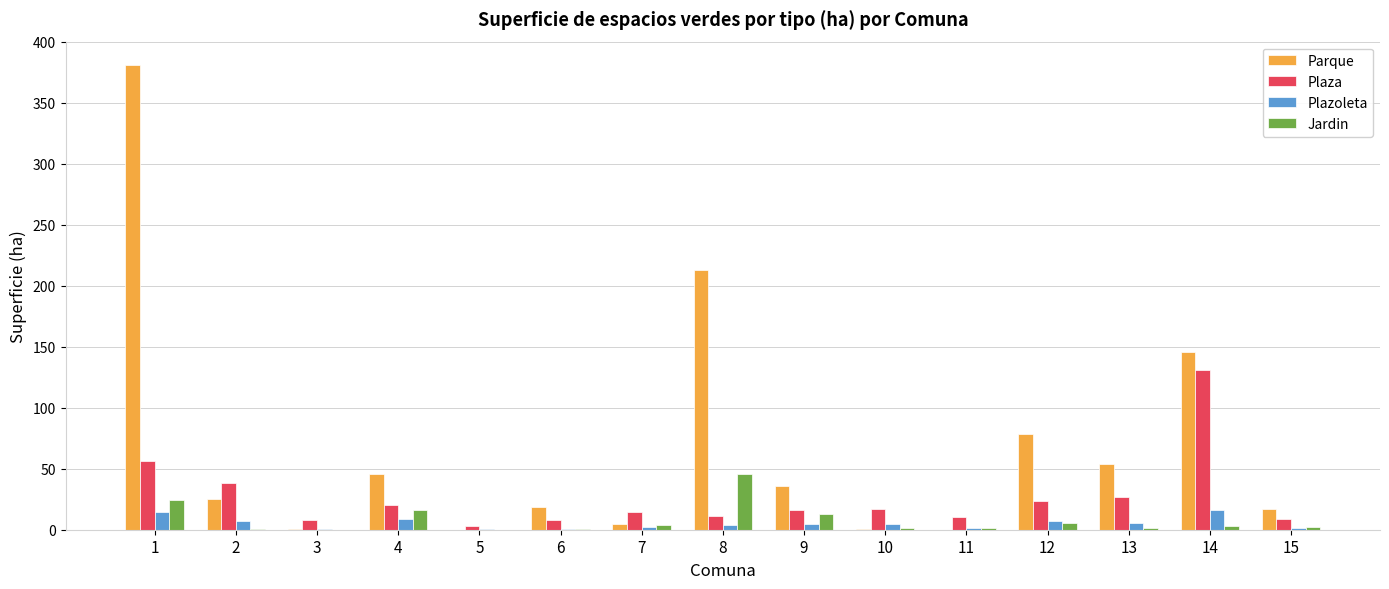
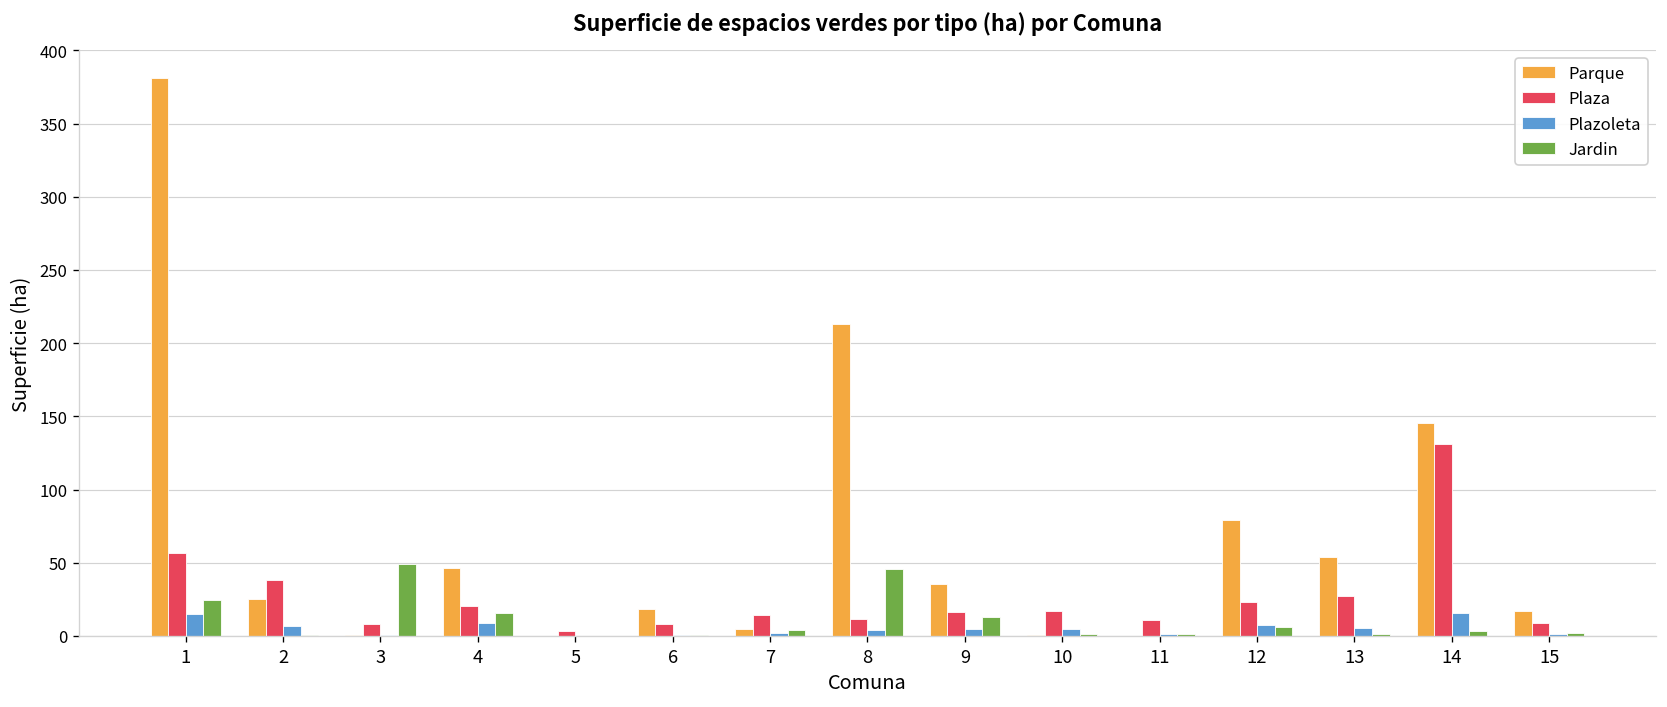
  {
    "Parque": {
      "1": 381,
      "2": 25,
      "4": 46,
      "5": 0,
      "6": 18,
      "7": 5,
      "8": 213,
      "9": 35,
      "11": 0,
      "12": 79,
      "13": 54,
      "14": 145,
      "15": 17
    },
    "Plaza": {
      "1": 57,
      "2": 39,
      "3": 8,
      "4": 20,
      "5": 3,
      "6": 8,
      "7": 14,
      "8": 11,
      "9": 16,
      "10": 17,
      "11": 11,
      "12": 23,
      "13": 27,
      "14": 131,
      "15": 9
    },
    "Plazoleta": {
      "1": 15,
      "2": 7,
      "4": 9,
      "7": 2,
      "8": 4,
      "9": 5,
      "10": 5,
      "12": 7,
      "13": 6,
      "14": 16
    },
    "Jardin": {
      "1": 25,
-     "3": 0,
+     "3": 49,
      "4": 16,
      "5": 0,
      "7": 4,
      "8": 46,
      "9": 13,
      "12": 6,
      "14": 3
    }
  }
